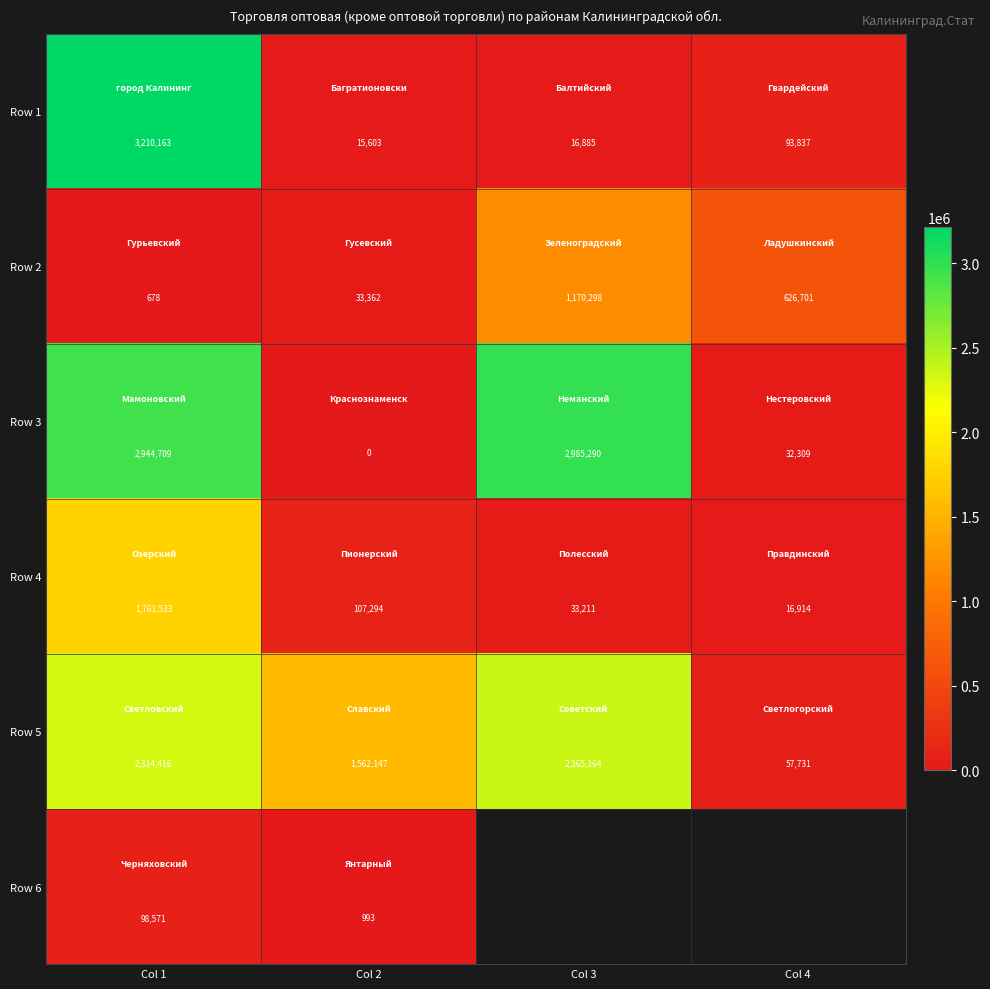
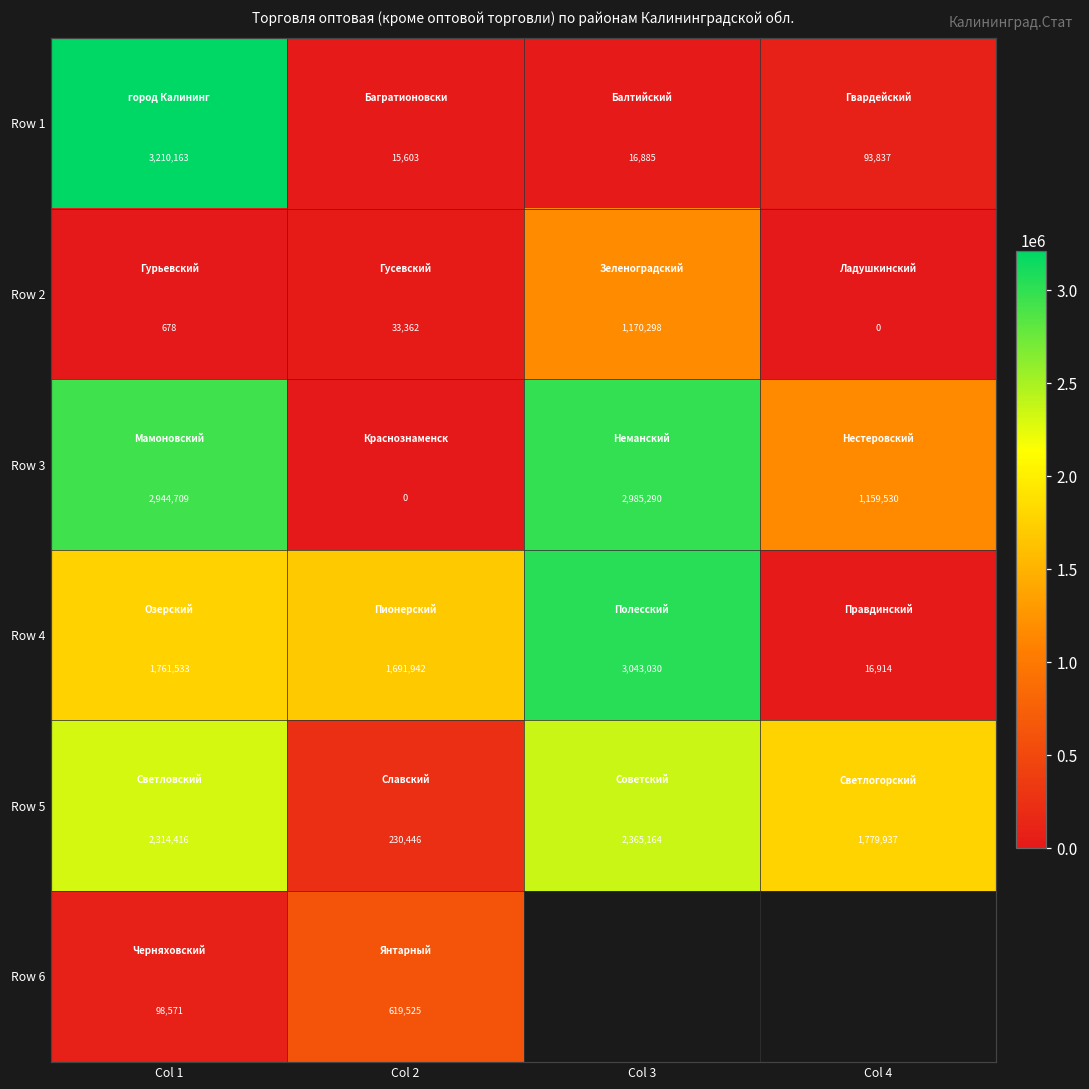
  {
    "Row 2": {
-     "Col 4": "626,701"
+     "Col 4": "0"
    },
    "Row 3": {
-     "Col 4": "32,309"
+     "Col 4": "1,159,530"
    },
    "Row 4": {
-     "Col 2": "107,294",
-     "Col 3": "33,211"
+     "Col 2": "1,691,942",
+     "Col 3": "3,043,030"
    },
    "Row 5": {
-     "Col 2": "1,562,147",
-     "Col 4": "57,731"
+     "Col 2": "230,446",
+     "Col 4": "1,779,937"
    },
    "Row 6": {
-     "Col 2": "993"
+     "Col 2": "619,525"
    }
  }
